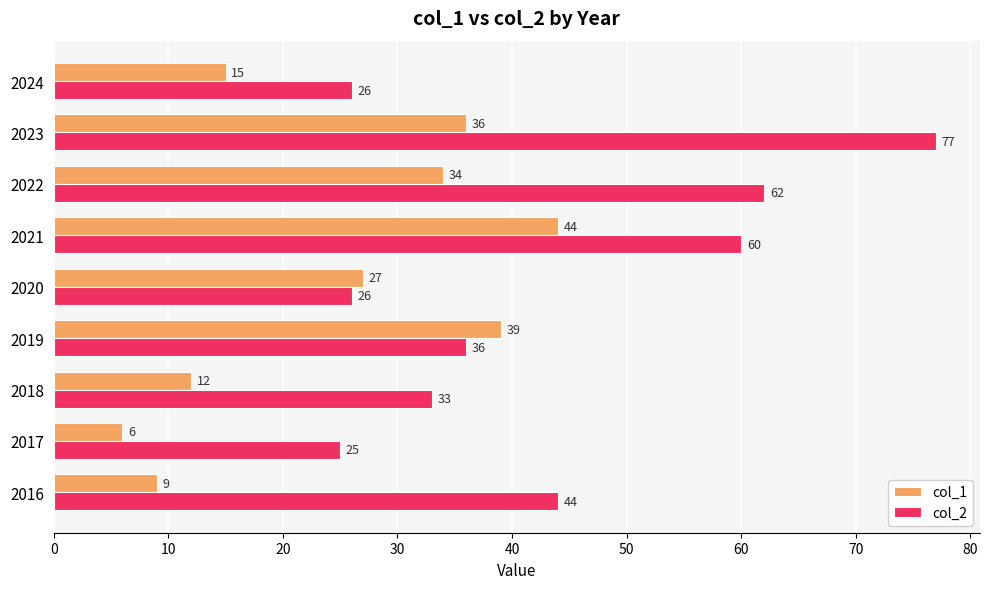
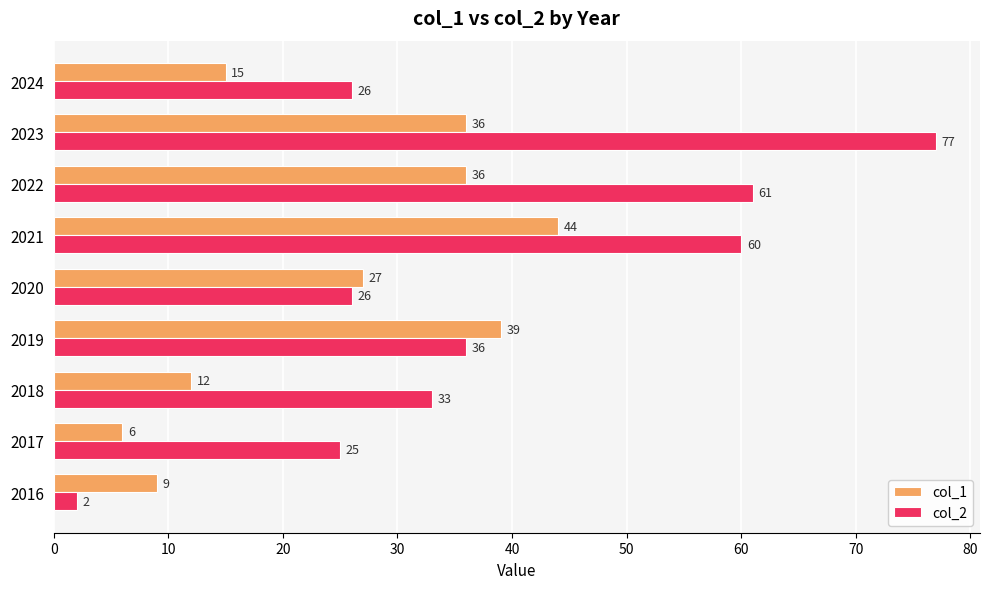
  {
    "col_1": {
      "2024": 15,
      "2023": 36,
-     "2022": 34,
+     "2022": 36,
      "2021": 44,
      "2020": 27,
      "2019": 39,
      "2018": 12,
      "2017": 6,
      "2016": 9
    },
    "col_2": {
      "2024": 26,
      "2023": 77,
-     "2022": 62,
+     "2022": 61,
      "2021": 60,
      "2020": 26,
      "2019": 36,
      "2018": 33,
      "2017": 25,
-     "2016": 44
+     "2016": 2
    }
  }
